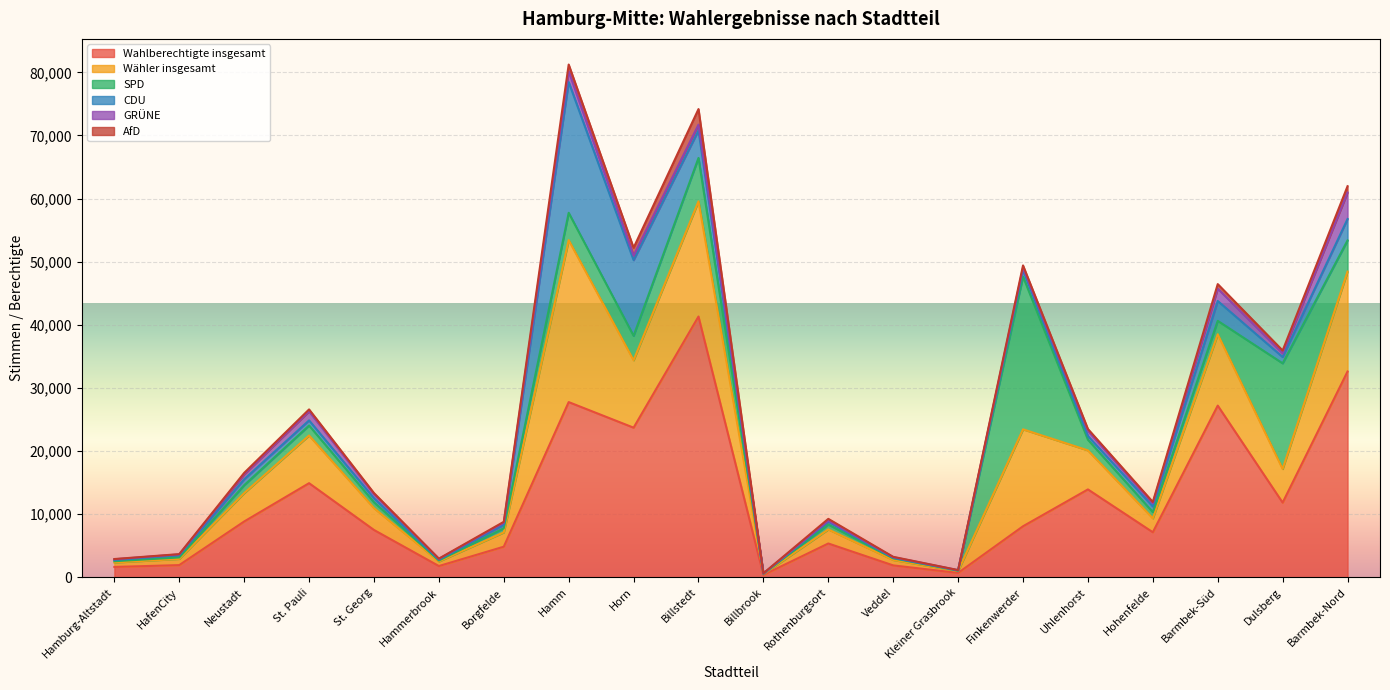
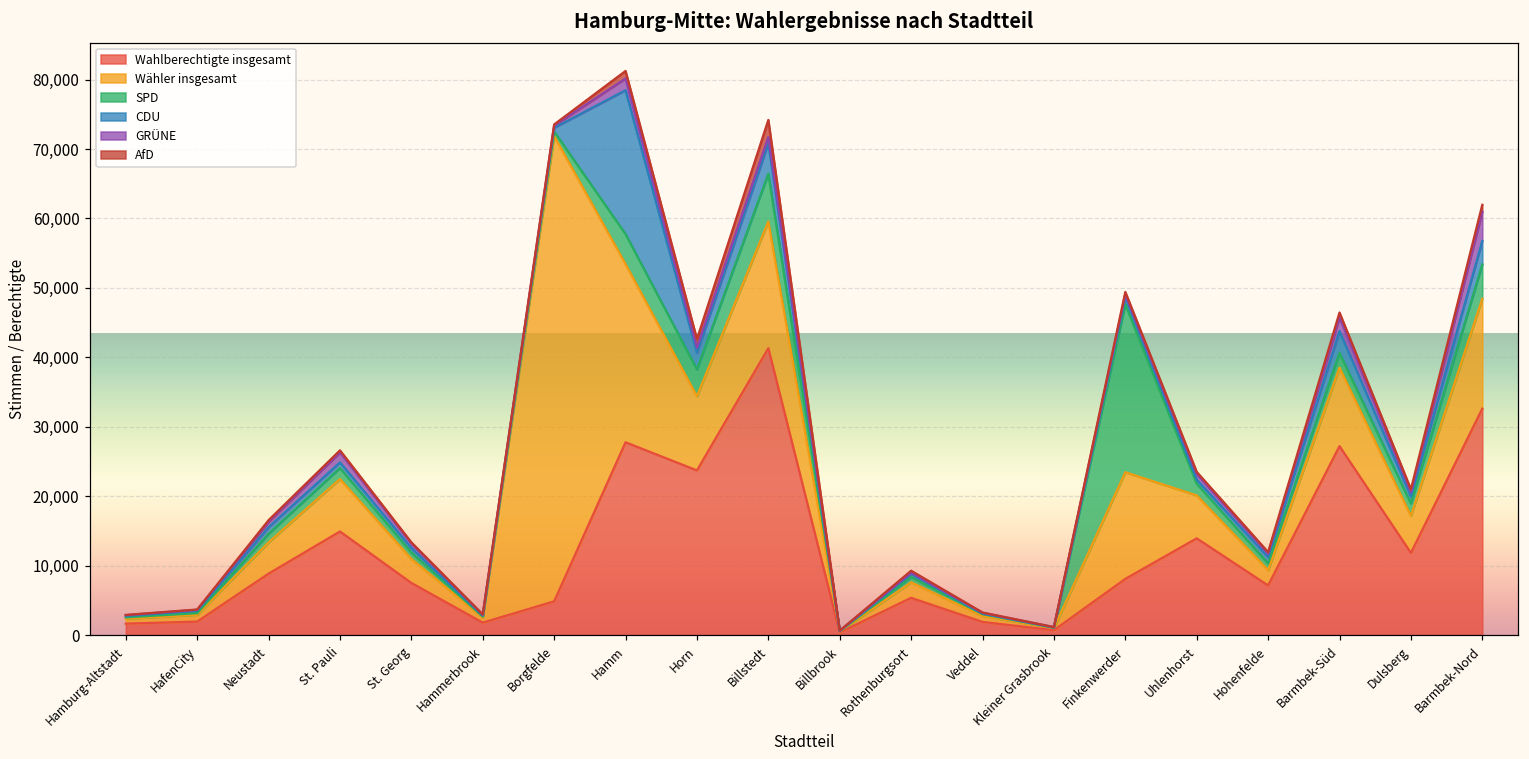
  {
    "Wähler insgesamt": {
      "Neustadt": "4,000",
      "St. Pauli": "8,000",
      "St. Georg": "3,000",
-     "Borgfelde": "2,000",
+     "Borgfelde": "67,000",
      "Hamm": "26,000",
      "Horn": "11,000",
      "Billstedt": "18,000",
      "Rothenburgsort": "2,000",
      "Finkenwerder": "15,000",
      "Uhlenhorst": "6,000",
      "Hohenfelde": "2,000",
      "Barmbek-Süd": "11,000",
      "Dulsberg": "5,000",
      "Barmbek-Nord": "16,000"
    },
    "SPD": {
      "Neustadt": "1,000",
      "St. Pauli": "2,000",
      "St. Georg": "1,000",
      "Borgfelde": "1,000",
      "Hamm": "4,000",
      "Horn": "4,000",
      "Billstedt": "7,000",
      "Rothenburgsort": "1,000",
      "Finkenwerder": "24,000",
      "Uhlenhorst": "2,000",
      "Hohenfelde": "1,000",
      "Barmbek-Süd": "2,000",
-     "Dulsberg": "17,000",
+     "Dulsberg": "2,000",
      "Barmbek-Nord": "5,000"
    },
    "CDU": {
      "Neustadt": "1,000",
      "St. Pauli": "1,000",
      "St. Georg": "1,000",
      "Hamm": "21,000",
-     "Horn": "12,000",
+     "Horn": "2,000",
      "Billstedt": "4,000",
      "Uhlenhorst": "1,000",
      "Hohenfelde": "1,000",
      "Barmbek-Süd": "3,000",
      "Dulsberg": "1,000",
      "Barmbek-Nord": "3,000"
    },
    "GRÜNE": {
      "Hamm": "2,000",
      "Horn": "1,000",
      "Billstedt": "1,000",
      "Barmbek-Süd": "2,000",
      "Dulsberg": "1,000",
      "Barmbek-Nord": "4,000"
    }
  }
